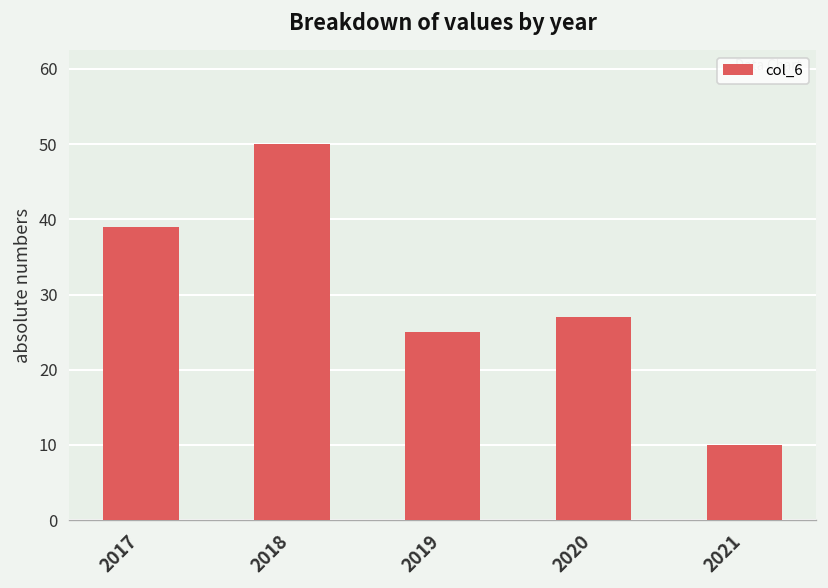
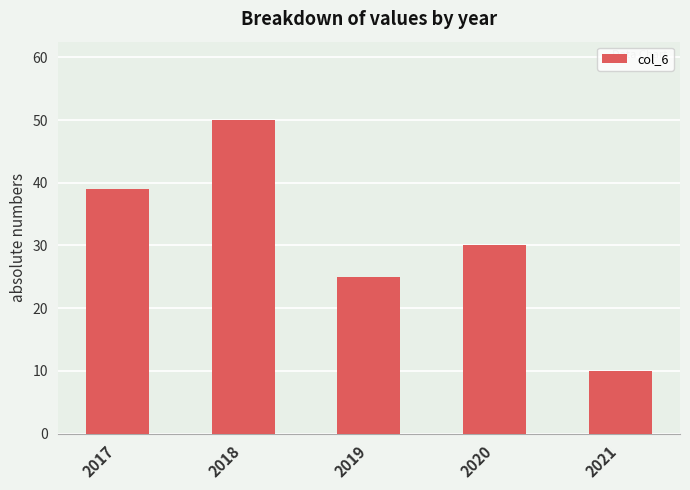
  {
    "2017": 39,
    "2018": 50,
    "2019": 25,
-   "2020": 27,
+   "2020": 30,
    "2021": 10
  }
